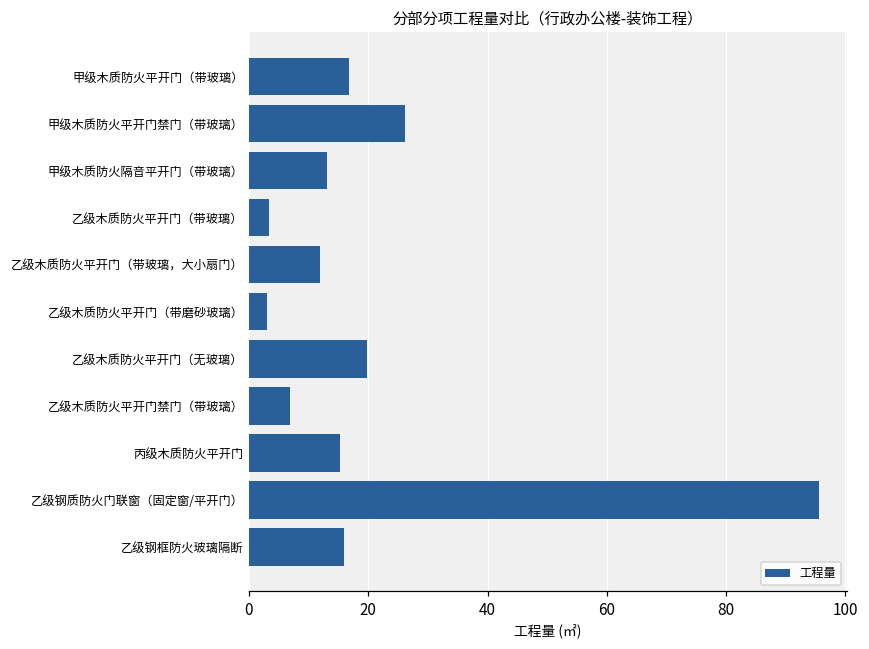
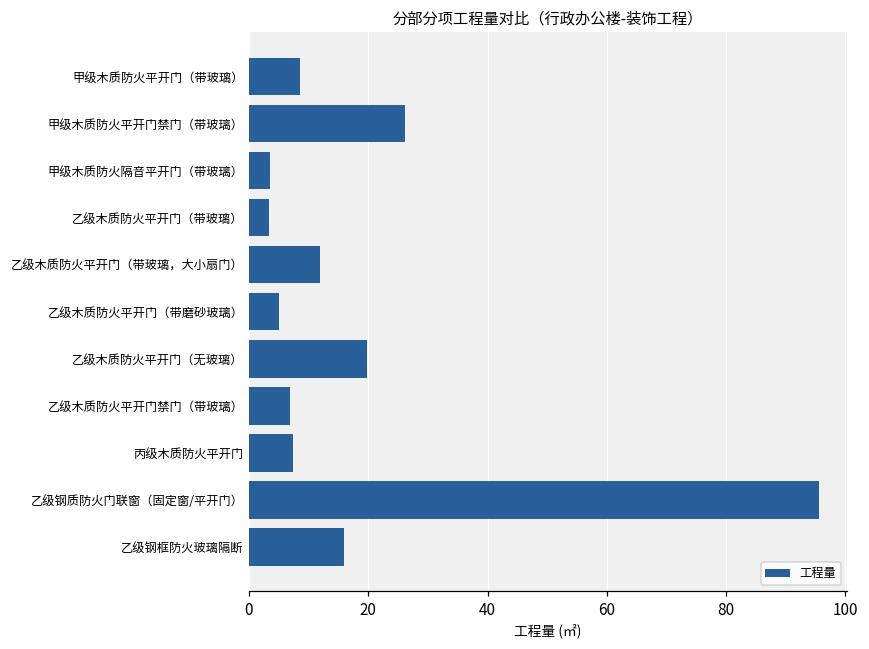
  {
-   "甲级木质防火平开门（带玻璃）": 17,
+   "甲级木质防火平开门（带玻璃）": 9,
    "甲级木质防火平开门禁门（带玻璃）": 26,
-   "甲级木质防火隔音平开门（带玻璃）": 13,
+   "甲级木质防火隔音平开门（带玻璃）": 4,
    "乙级木质防火平开门（带玻璃）": 3,
    "乙级木质防火平开门（带玻璃，大小扇门）": 12,
-   "乙级木质防火平开门（带磨砂玻璃）": 3,
+   "乙级木质防火平开门（带磨砂玻璃）": 5,
    "乙级木质防火平开门（无玻璃）": 20,
    "乙级木质防火平开门禁门（带玻璃）": 7,
-   "丙级木质防火平开门": 15,
+   "丙级木质防火平开门": 7,
    "乙级钢质防火门联窗（固定窗/平开门）": 96,
    "乙级钢框防火玻璃隔断": 16
  }
